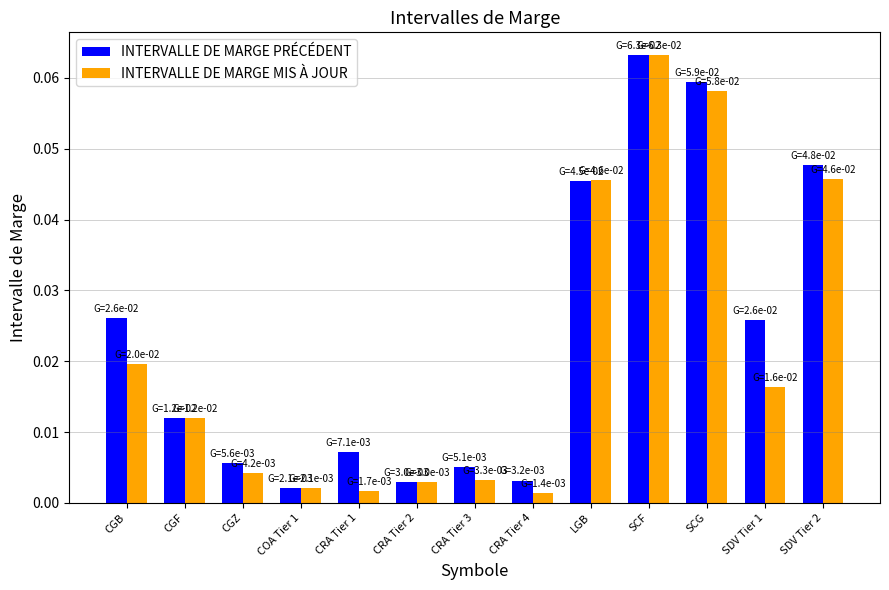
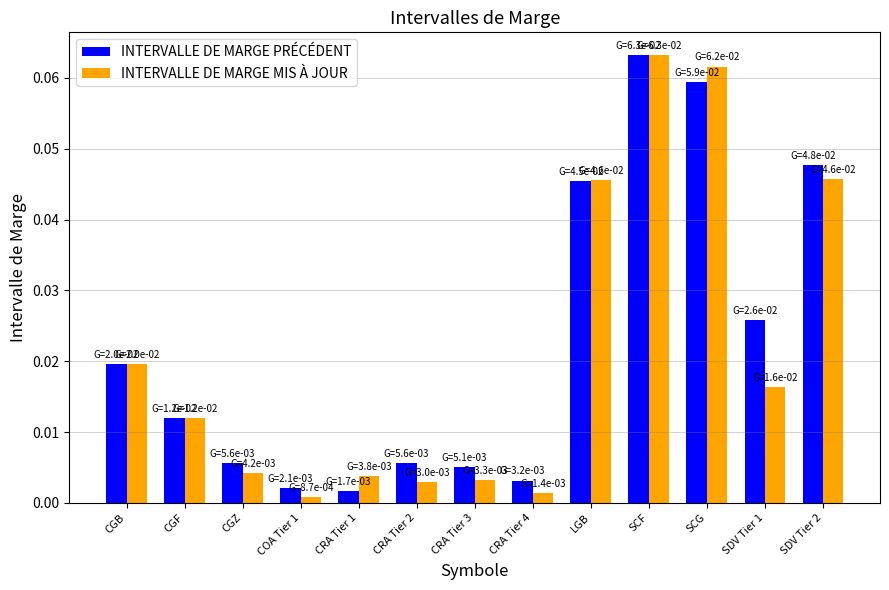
  {
    "INTERVALLE DE MARGE PRÉCÉDENT": {
-     "CGB": "2.1e-03",
+     "CGB": "8.7e-04",
      "CGZ": "5.6e-03",
-     "CRA Tier 1": "1.7e-03",
-     "CRA Tier 2": "5.8e-02",
+     "CRA Tier 1": "3.8e-03",
+     "CRA Tier 2": "6.2e-02",
      "CRA Tier 3": "5.1e-03",
      "CRA Tier 4": "1.4e-03",
      "SCG": "5.9e-02",
      "SDV Tier 1": "2.6e-02",
      "SDV Tier 2": "4.8e-02"
    },
    "INTERVALLE DE MARGE MIS À JOUR": {
      "CGB": "2.0e-02",
-     "COA Tier 1": "2.6e-02",
-     "CRA Tier 1": "7.1e-03",
-     "SCG": "3.0e-03",
+     "COA Tier 1": "2.0e-02",
+     "CRA Tier 1": "1.7e-03",
+     "SCG": "5.6e-03",
      "SDV Tier 1": "1.6e-02"
    }
  }
